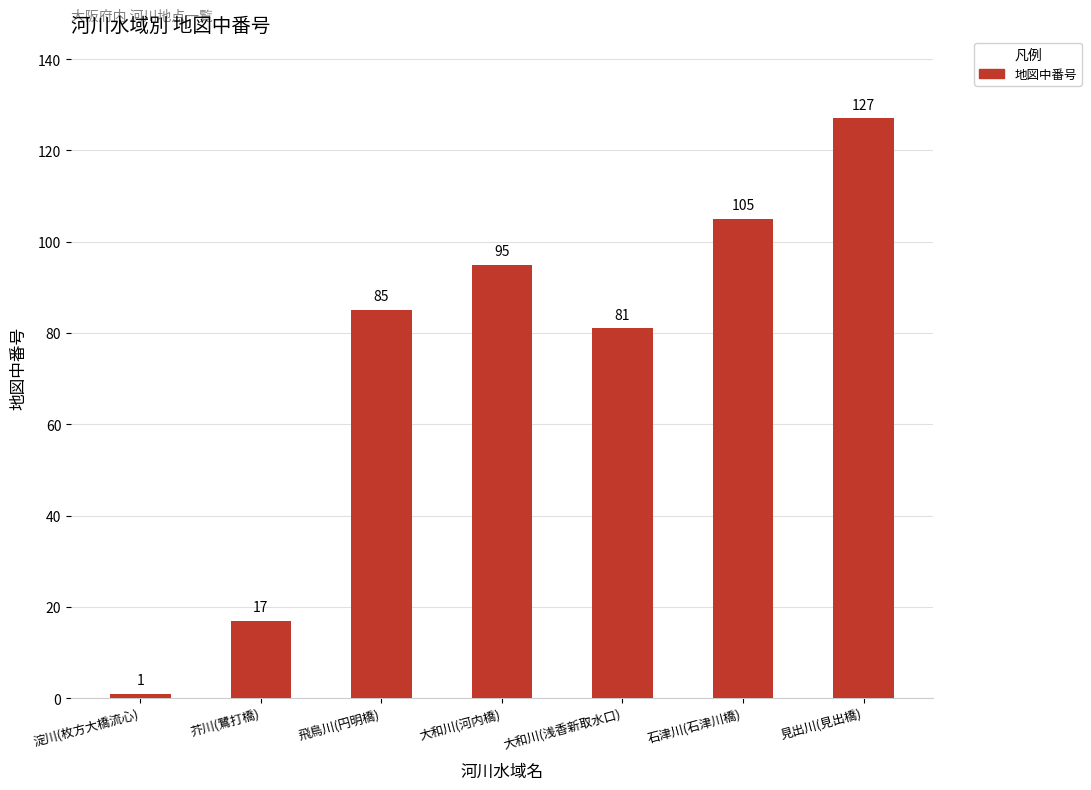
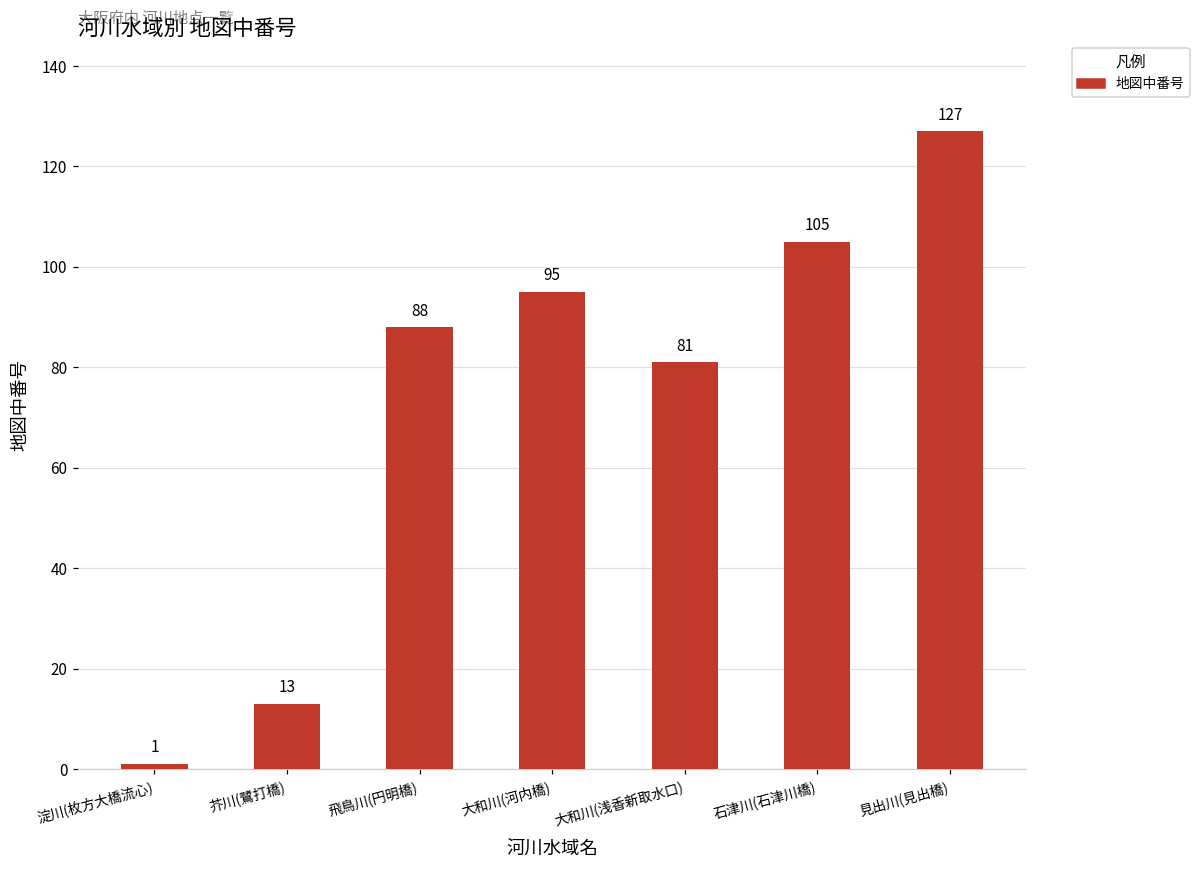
  {
    "淀川(枚方大橋流心)": 1,
-   "芥川(鷺打橋)": 17,
-   "飛鳥川(円明橋)": 85,
+   "芥川(鷺打橋)": 13,
+   "飛鳥川(円明橋)": 88,
    "大和川(河内橋)": 95,
    "大和川(浅香新取水口)": 81,
    "石津川(石津川橋)": 105,
    "見出川(見出橋)": 127
  }
